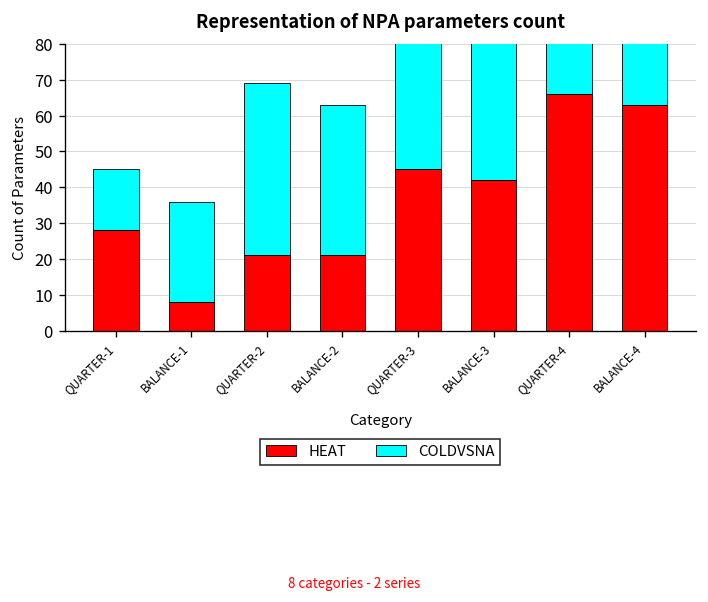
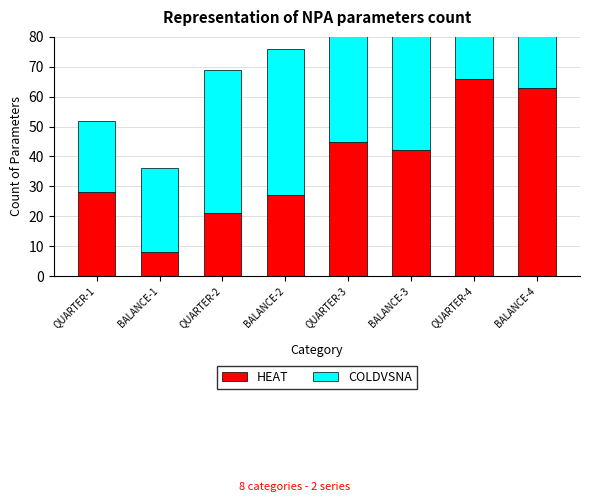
  {
    "HEAT": {
      "QUARTER-1": 28,
      "BALANCE-1": 8,
      "QUARTER-2": 21,
-     "BALANCE-2": 21,
+     "BALANCE-2": 27,
      "QUARTER-3": 45,
      "BALANCE-3": 42,
      "QUARTER-4": 66,
      "BALANCE-4": 63
    },
    "COLDVSNA": {
-     "QUARTER-1": 17,
+     "QUARTER-1": 24,
      "BALANCE-1": 28,
      "QUARTER-2": 48,
-     "BALANCE-2": 42
+     "BALANCE-2": 49
    }
  }
